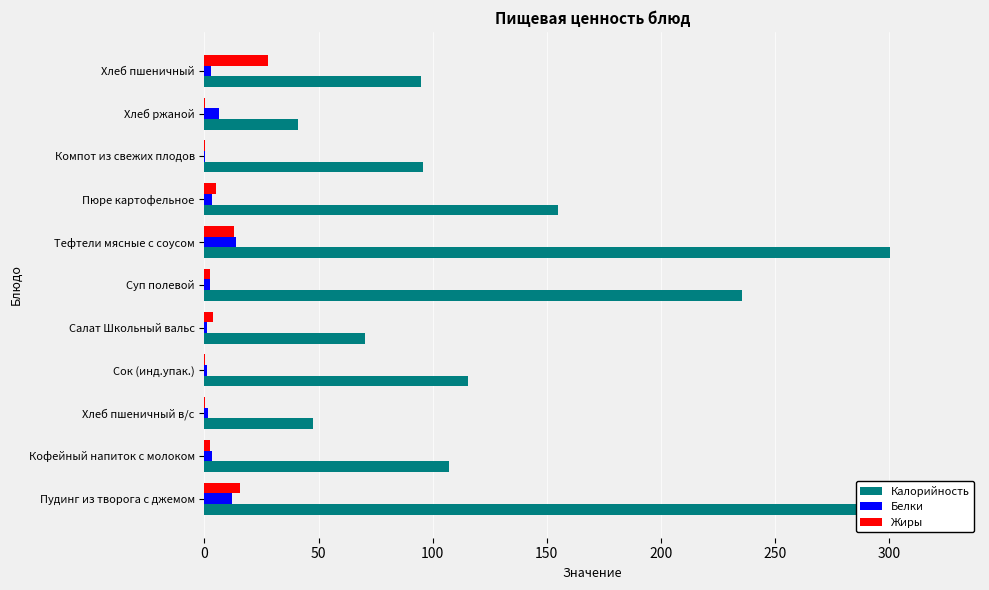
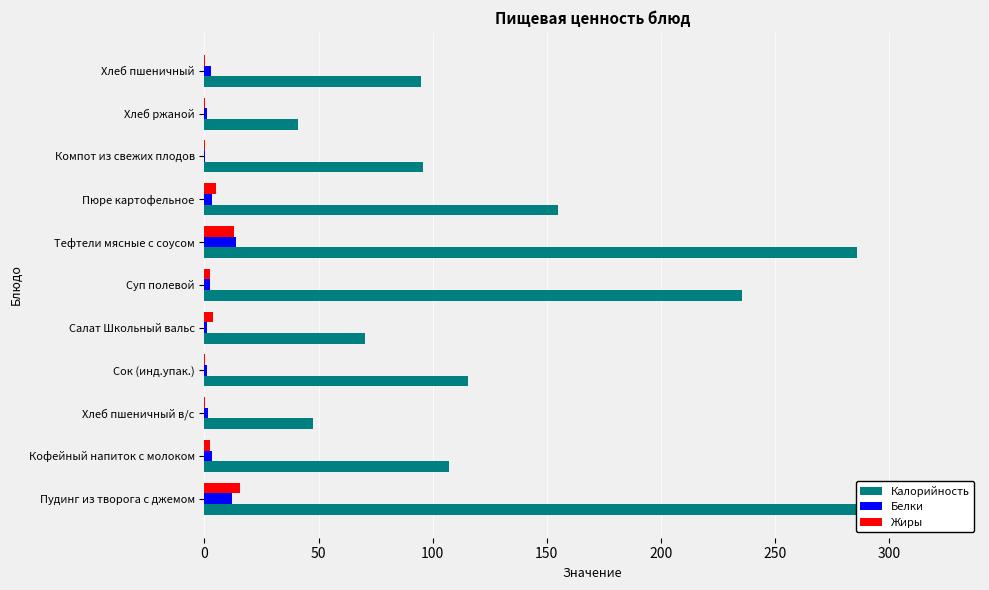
  {
    "Калорийность": {
      "Хлеб пшеничный": 95,
      "Хлеб ржаной": 41,
      "Компот из свежих плодов": 96,
      "Пюре картофельное": 155,
-     "Тефтели мясные с соусом": 300,
+     "Тефтели мясные с соусом": 286,
      "Суп полевой": 236,
      "Салат Школьный вальс": 70,
      "Сок (инд.упак.)": 116,
      "Хлеб пшеничный в/с": 47,
      "Кофейный напиток с молоком": 107
    },
    "Белки": {
      "Хлеб пшеничный": 3,
-     "Хлеб ржаной": 6,
+     "Хлеб ржаной": 1,
      "Пюре картофельное": 3,
      "Тефтели мясные с соусом": 14,
      "Суп полевой": 2,
      "Салат Школьный вальс": 1,
      "Хлеб пшеничный в/с": 2,
      "Кофейный напиток с молоком": 3,
      "Пудинг из творога с джемом": 12
    },
    "Жиры": {
-     "Хлеб пшеничный": 28,
+     "Хлеб пшеничный": 0,
      "Пюре картофельное": 5,
      "Тефтели мясные с соусом": 13,
      "Суп полевой": 2,
      "Салат Школьный вальс": 4,
      "Кофейный напиток с молоком": 2,
      "Пудинг из творога с джемом": 15
    }
  }
